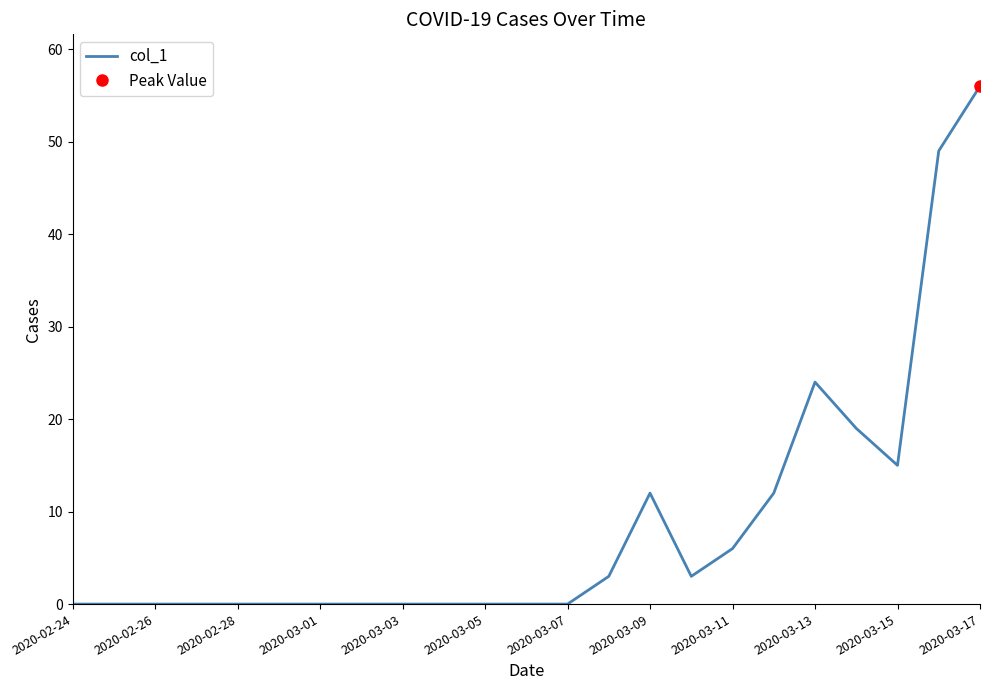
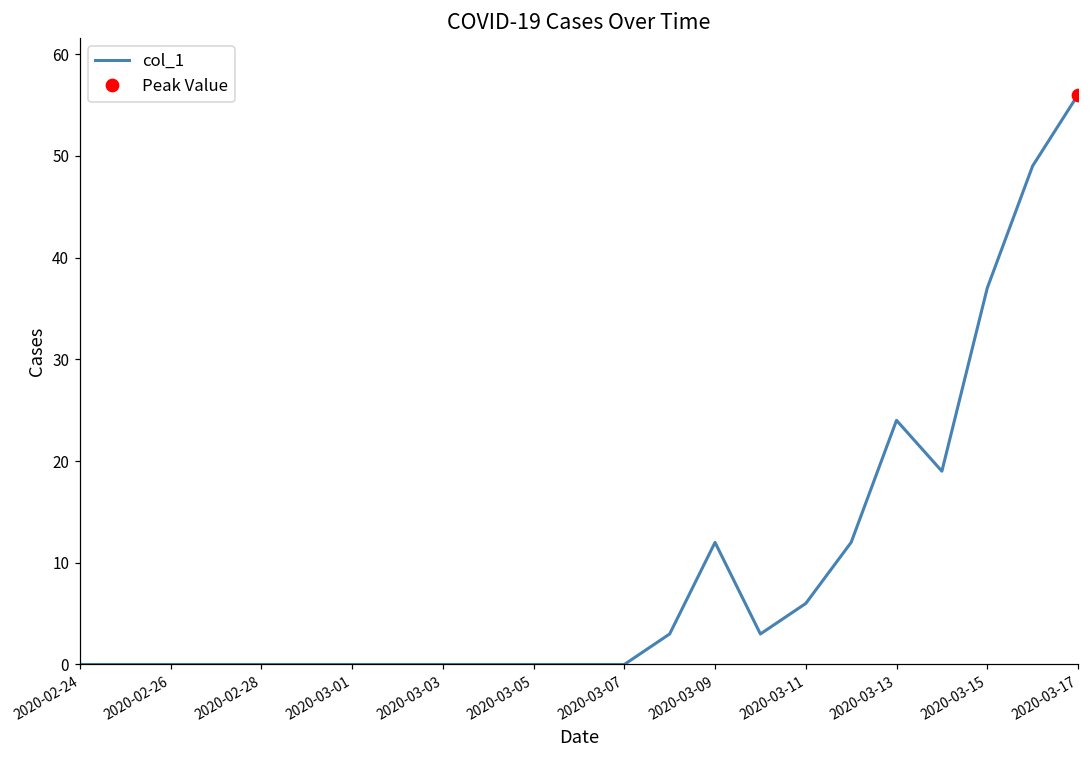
  {
    "col_1": {
      "2020-02-24": 0,
      "2020-02-26": 0,
      "2020-02-28": 0,
      "2020-03-01": 0,
      "2020-03-03": 0,
      "2020-03-05": 0,
      "2020-03-07": 0,
      "2020-03-09": 12,
      "2020-03-11": 6,
      "2020-03-13": 24,
-     "2020-03-15": 15
+     "2020-03-15": 37
    }
  }
